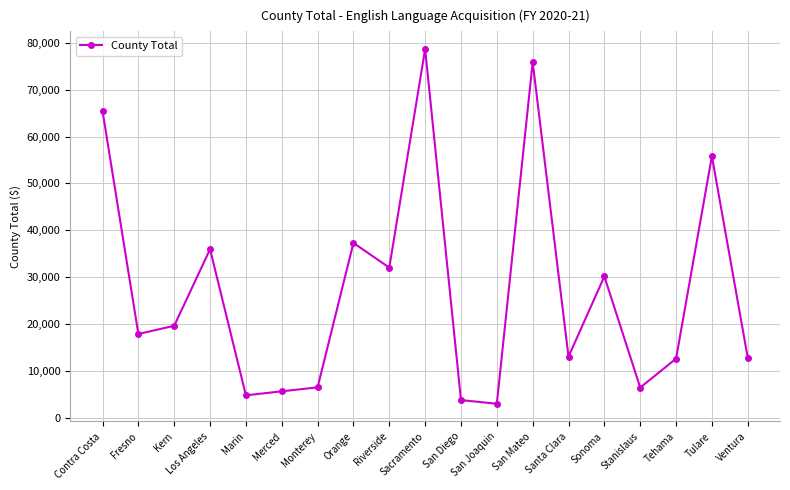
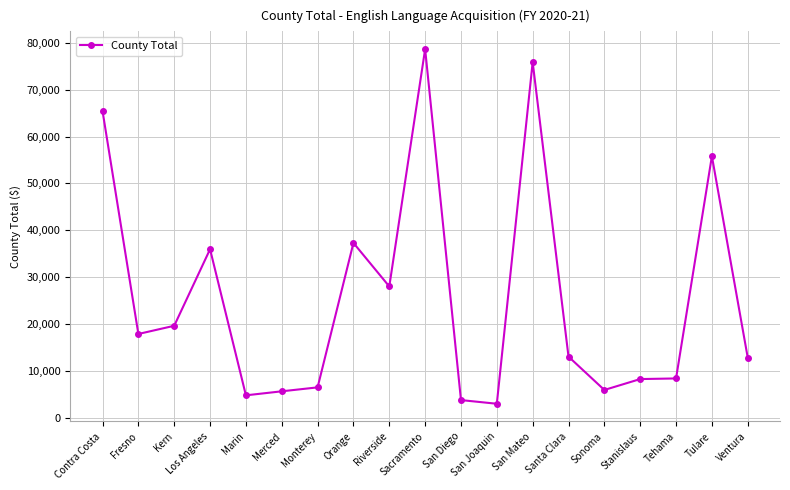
  {
    "Contra Costa": "65,000",
    "Fresno": "18,000",
    "Kern": "20,000",
    "Los Angeles": "36,000",
    "Marin": "5,000",
    "Merced": "6,000",
    "Monterey": "6,000",
    "Orange": "37,000",
-   "Riverside": "32,000",
+   "Riverside": "28,000",
    "Sacramento": "79,000",
    "San Diego": "4,000",
    "San Joaquin": "3,000",
    "San Mateo": "76,000",
    "Santa Clara": "13,000",
-   "Sonoma": "30,000",
-   "Stanislaus": "6,000",
-   "Tehama": "13,000",
+   "Sonoma": "6,000",
+   "Stanislaus": "8,000",
+   "Tehama": "8,000",
    "Tulare": "56,000",
    "Ventura": "13,000"
  }
